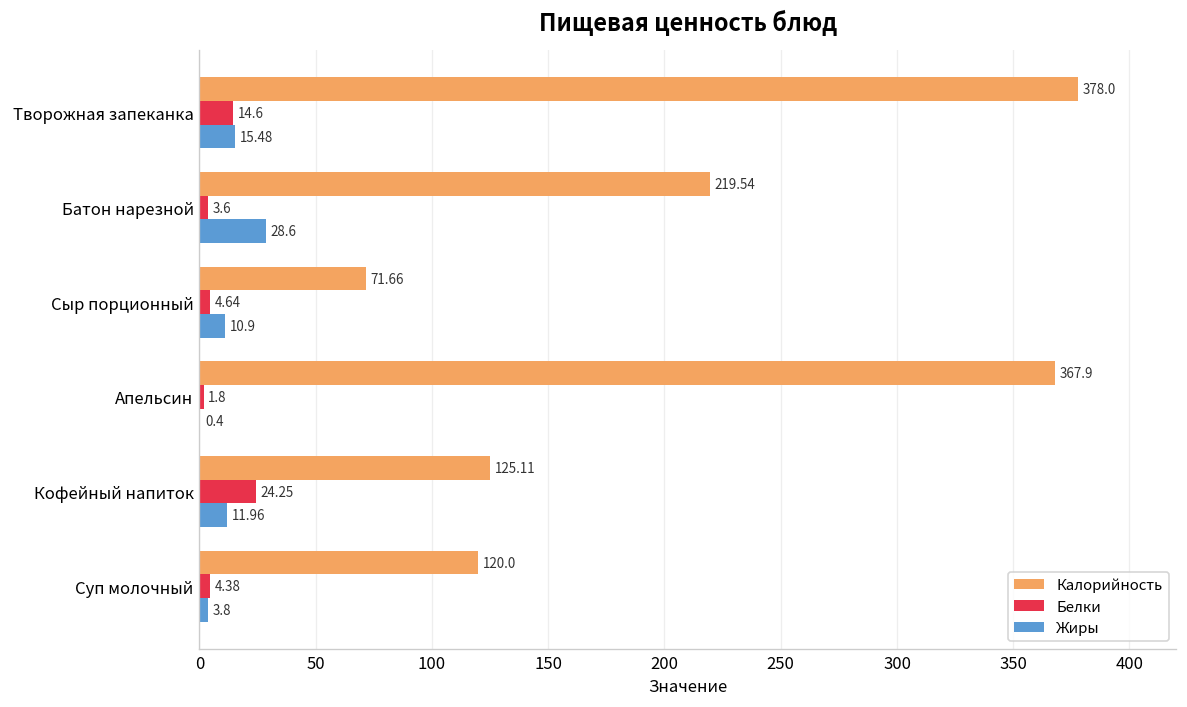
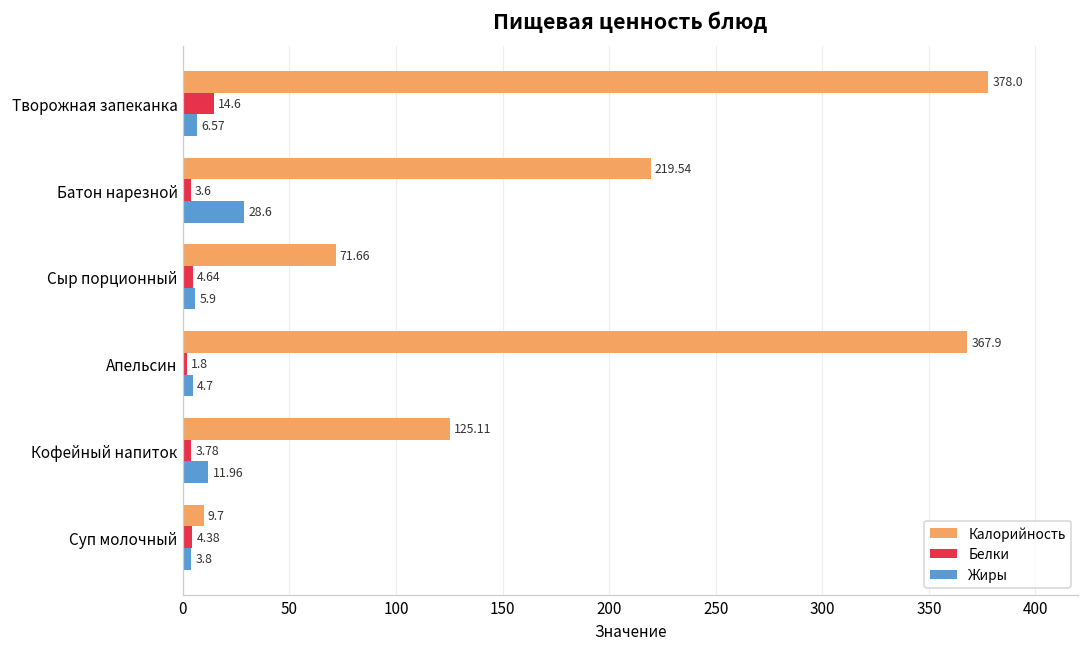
  {
    "Калорийность": {
      "Творожная запеканка": 378.0,
      "Батон нарезной": 219.54,
      "Сыр порционный": 71.66,
      "Апельсин": 367.9,
      "Кофейный напиток": 125.11,
-     "Суп молочный": 120.0
+     "Суп молочный": 9.7
    },
    "Белки": {
      "Творожная запеканка": 14.6,
      "Батон нарезной": 3.6,
      "Сыр порционный": 4.64,
      "Апельсин": 1.8,
-     "Кофейный напиток": 24.25,
+     "Кофейный напиток": 3.78,
      "Суп молочный": 4.38
    },
    "Жиры": {
-     "Творожная запеканка": 15.48,
+     "Творожная запеканка": 6.57,
      "Батон нарезной": 28.6,
-     "Сыр порционный": 10.9,
-     "Апельсин": 0.4,
+     "Сыр порционный": 5.9,
+     "Апельсин": 4.7,
      "Кофейный напиток": 11.96,
      "Суп молочный": 3.8
    }
  }
